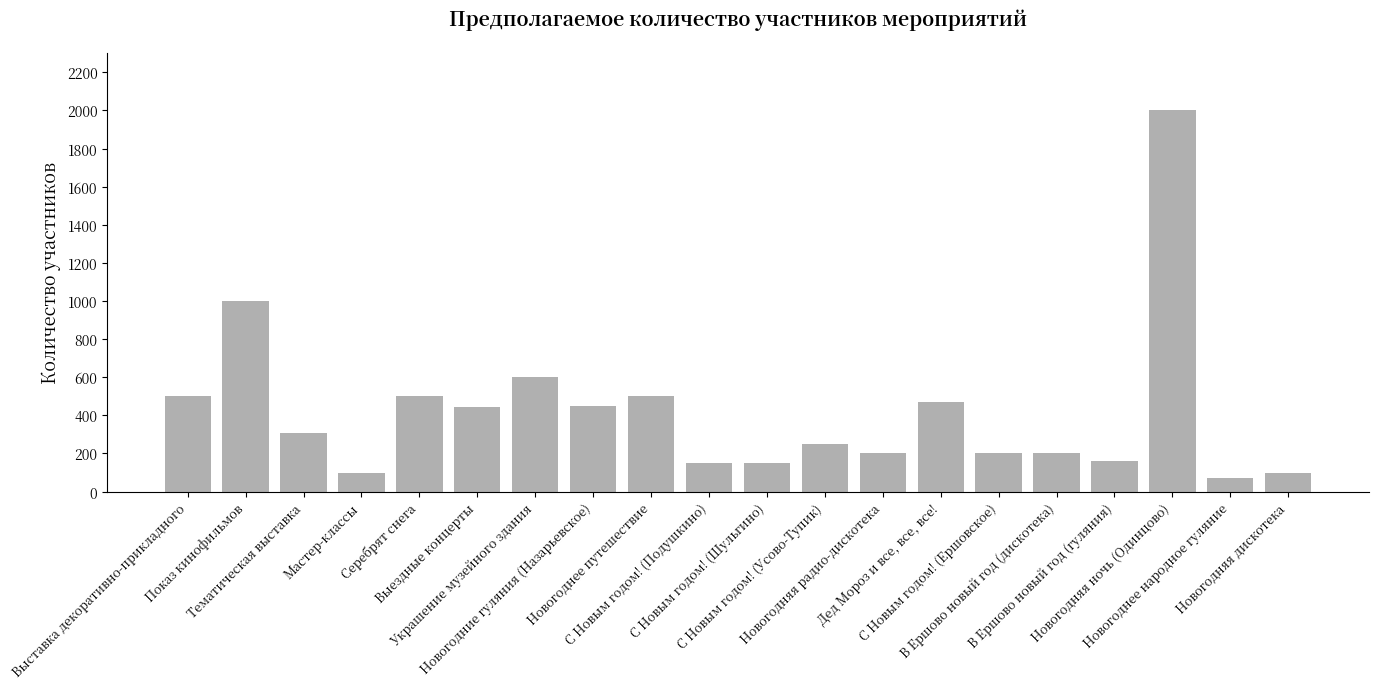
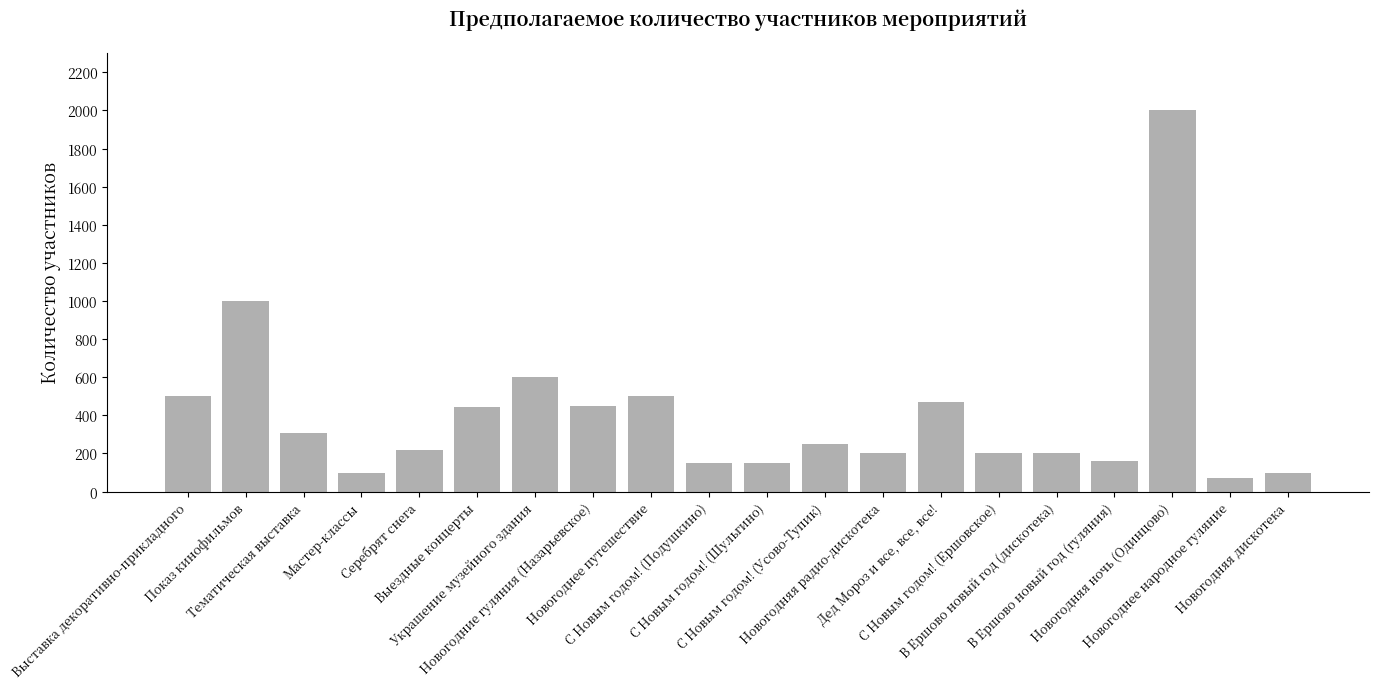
  {
    "Выставка декоративно-прикладного": 500,
    "Показ кинофильмов": 1000,
    "Тематическая выставка": 310,
    "Мастер-классы": 100,
-   "Серебрят снега": 500,
+   "Серебрят снега": 220,
    "Выездные концерты": 440,
    "Украшение музейного здания": 600,
    "Новогодние гуляния (Назарьевское)": 450,
    "Новогоднее путешествие": 500,
    "С Новым годом! (Подушкино)": 150,
    "С Новым годом! (Шульгино)": 150,
    "С Новым годом! (Усово-Тупик)": 250,
    "Новогодняя радио-дискотека": 200,
    "Дед Мороз и все, все, все!": 470,
    "С Новым годом! (Ершовское)": 200,
    "В Ершово новый год (дискотека)": 200,
    "В Ершово новый год (гуляния)": 160,
    "Новогодняя ночь (Одинцово)": 2000,
    "Новогоднее народное гуляние": 70,
    "Новогодняя дискотека": 100
  }
